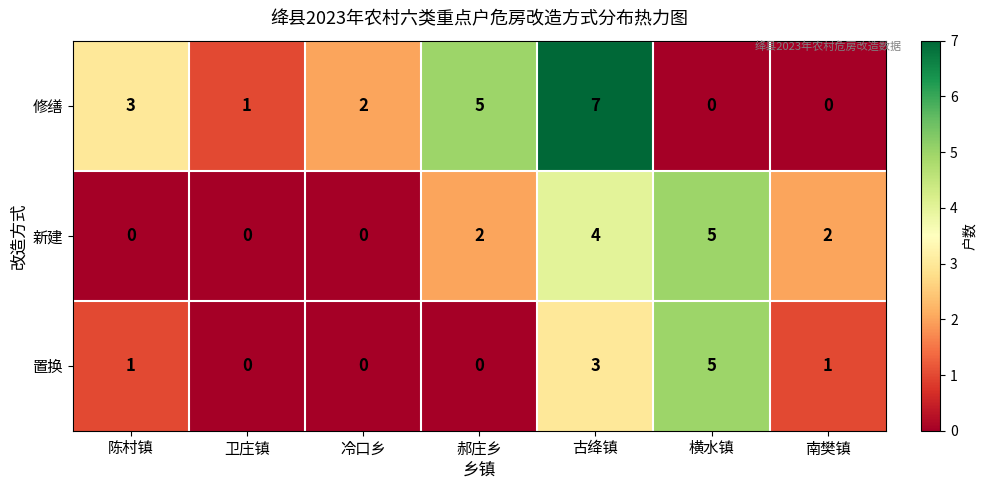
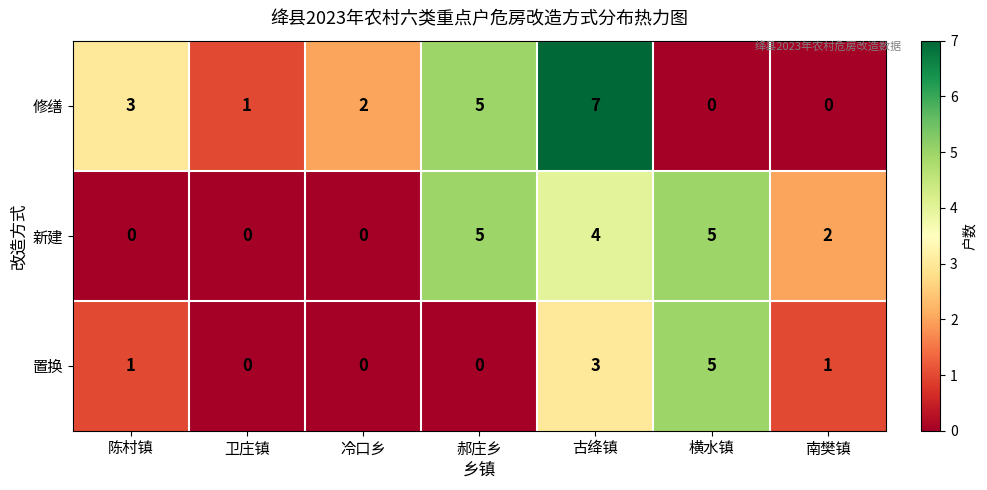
  {
    "修缮": {
      "陈村镇": 3,
      "卫庄镇": 1,
      "冷口乡": 2,
      "郝庄乡": 5,
      "古绛镇": 7,
      "横水镇": 0
    },
    "新建": {
      "陈村镇": 0,
      "卫庄镇": 0,
      "冷口乡": 0,
-     "郝庄乡": 2,
+     "郝庄乡": 5,
      "古绛镇": 4,
      "横水镇": 5,
      "南樊镇": 2
    },
    "置换": {
      "陈村镇": 1,
      "卫庄镇": 0,
      "冷口乡": 0,
      "郝庄乡": 0,
      "古绛镇": 3,
      "横水镇": 5,
      "南樊镇": 1
    }
  }
